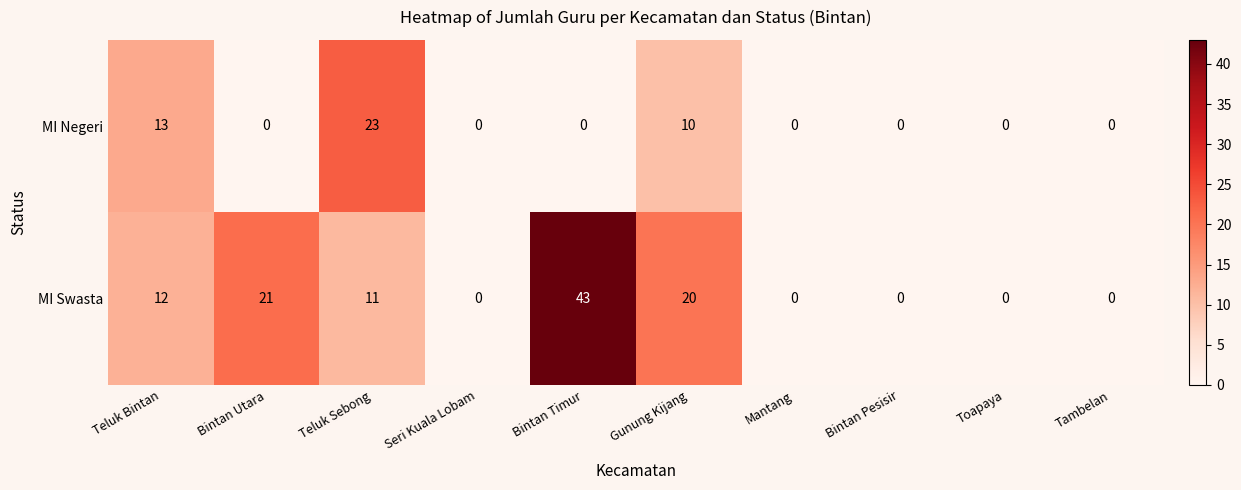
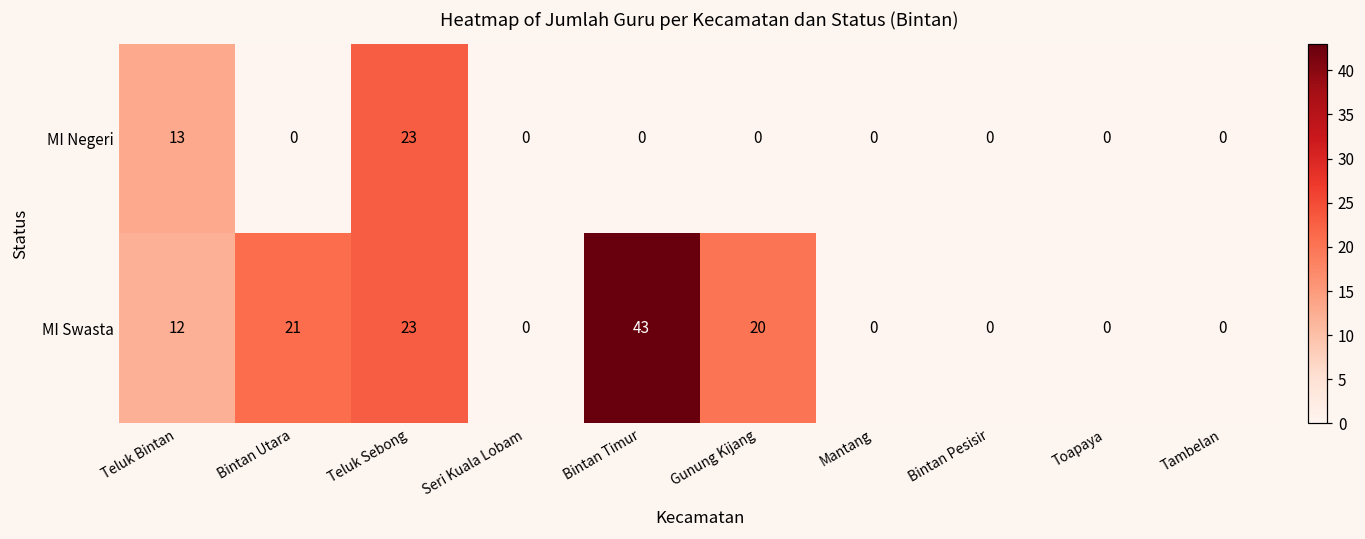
  {
    "MI Negeri": {
      "Teluk Bintan": 13,
      "Bintan Utara": 0,
      "Teluk Sebong": 23,
      "Seri Kuala Lobam": 0,
      "Bintan Timur": 0,
-     "Gunung Kijang": 10,
+     "Gunung Kijang": 0,
      "Mantang": 0,
      "Bintan Pesisir": 0,
      "Toapaya": 0,
      "Tambelan": 0
    },
    "MI Swasta": {
      "Teluk Bintan": 12,
      "Bintan Utara": 21,
-     "Teluk Sebong": 11,
+     "Teluk Sebong": 23,
      "Seri Kuala Lobam": 0,
      "Bintan Timur": 43,
      "Gunung Kijang": 20,
      "Mantang": 0,
      "Bintan Pesisir": 0,
      "Toapaya": 0,
      "Tambelan": 0
    }
  }
